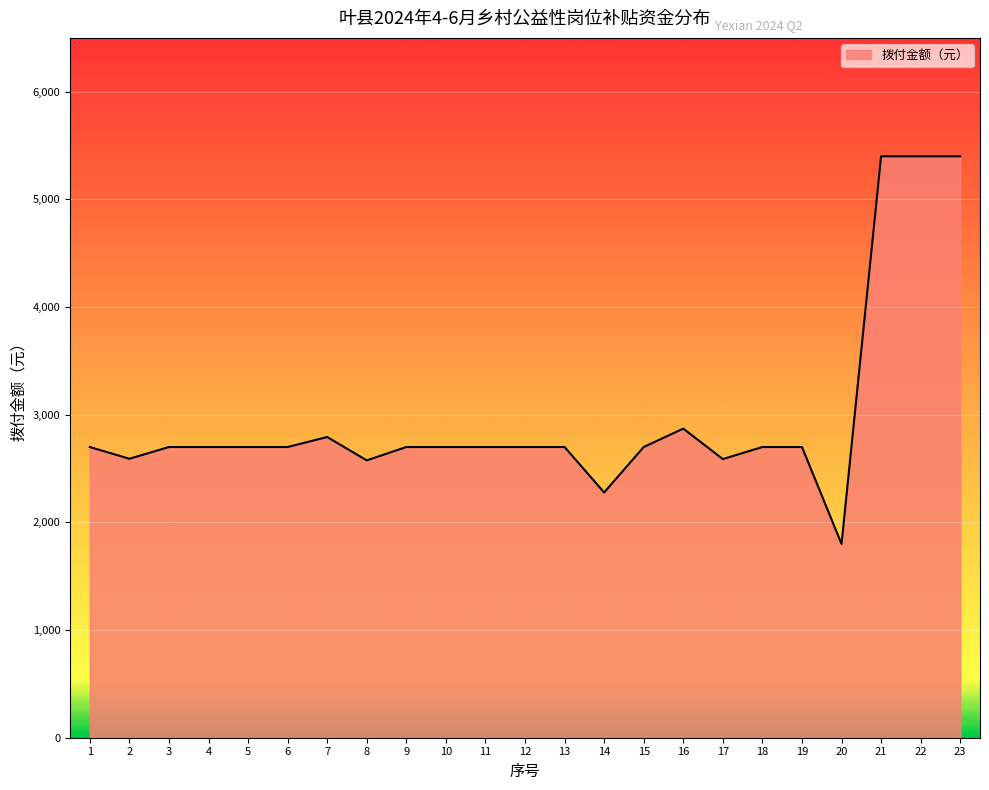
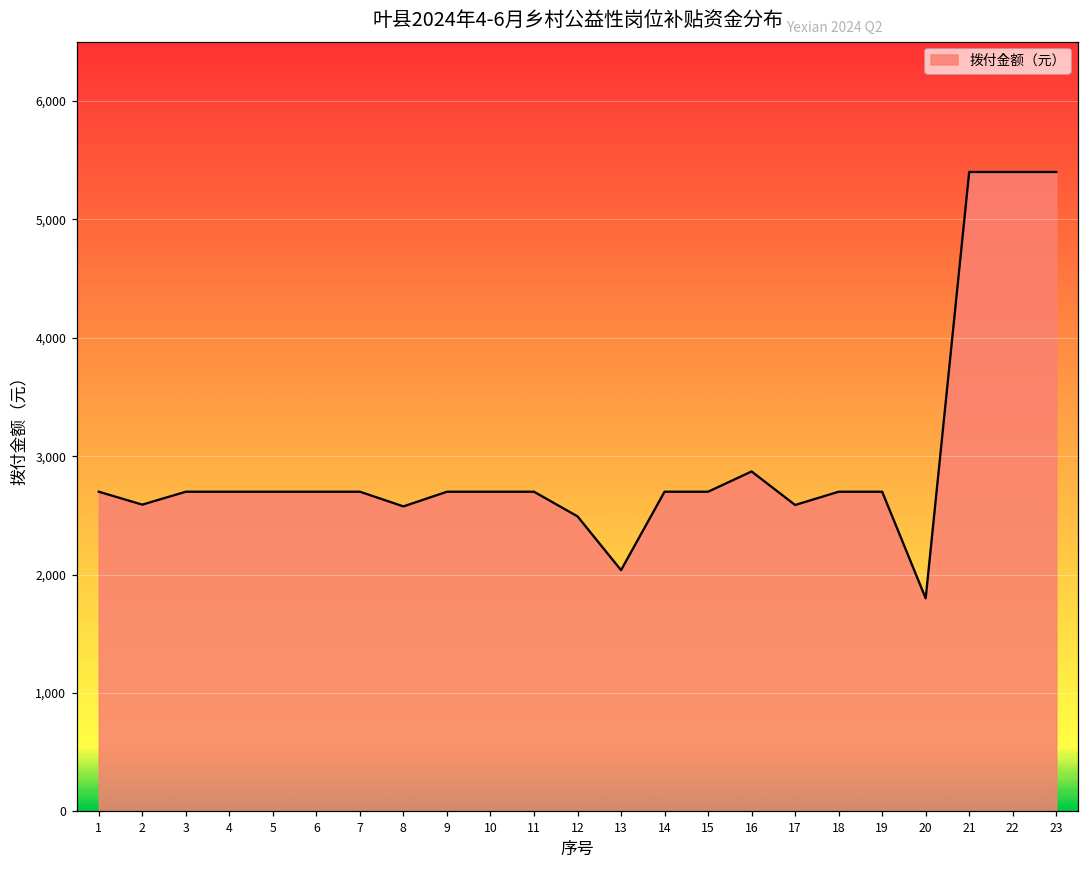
  {
    "1": "2,700",
    "2": "2,590",
    "3": "2,700",
    "4": "2,700",
    "5": "2,700",
    "6": "2,700",
-   "7": "2,790",
+   "7": "2,700",
    "8": "2,580",
    "9": "2,700",
    "10": "2,700",
    "11": "2,700",
-   "12": "2,700",
-   "13": "2,700",
-   "14": "2,280",
+   "12": "2,490",
+   "13": "2,040",
+   "14": "2,700",
    "15": "2,700",
    "16": "2,870",
    "17": "2,590",
    "18": "2,700",
    "19": "2,700",
    "20": "1,800",
    "21": "5,400",
    "22": "5,400",
    "23": "5,400"
  }
